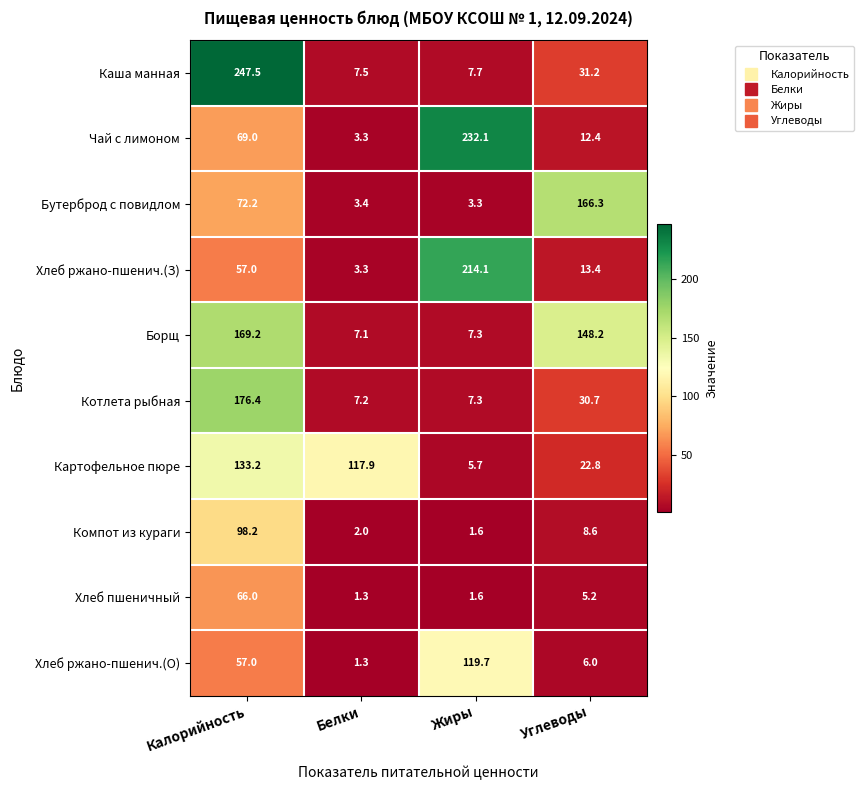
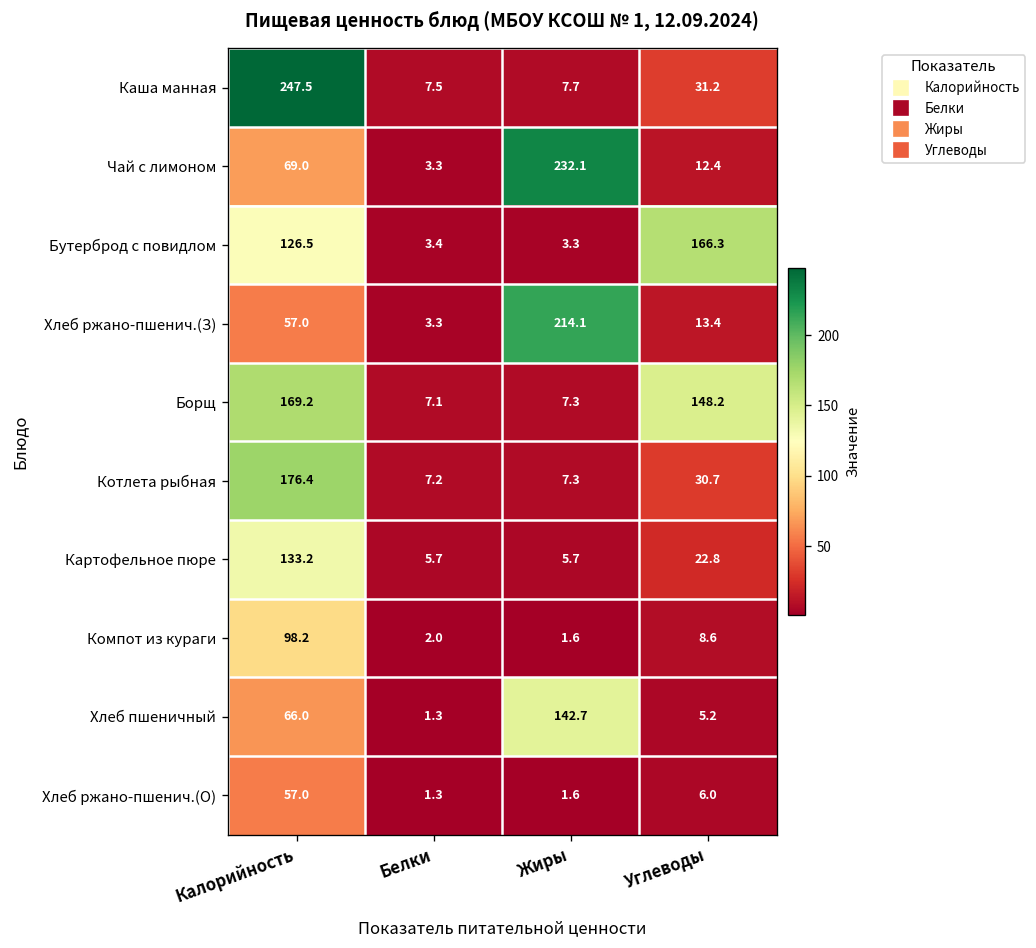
  {
    "Каша манная": {
      "Калорийность": 247.5,
      "Белки": 7.5,
      "Жиры": 7.7,
      "Углеводы": 31.2
    },
    "Чай с лимоном": {
      "Калорийность": 69.0,
      "Белки": 3.3,
      "Жиры": 232.1,
      "Углеводы": 12.4
    },
    "Бутерброд с повидлом": {
-     "Калорийность": 72.2,
+     "Калорийность": 126.5,
      "Белки": 3.4,
      "Жиры": 3.3,
      "Углеводы": 166.3
    },
    "Хлеб ржано-пшенич.(З)": {
      "Калорийность": 57.0,
      "Белки": 3.3,
      "Жиры": 214.1,
      "Углеводы": 13.4
    },
    "Борщ": {
      "Калорийность": 169.2,
      "Белки": 7.1,
      "Жиры": 7.3,
      "Углеводы": 148.2
    },
    "Котлета рыбная": {
      "Калорийность": 176.4,
      "Белки": 7.2,
      "Жиры": 7.3,
      "Углеводы": 30.7
    },
    "Картофельное пюре": {
      "Калорийность": 133.2,
-     "Белки": 117.9,
+     "Белки": 5.7,
      "Жиры": 5.7,
      "Углеводы": 22.8
    },
    "Компот из кураги": {
      "Калорийность": 98.2,
      "Белки": 2.0,
      "Жиры": 1.6,
      "Углеводы": 8.6
    },
    "Хлеб пшеничный": {
      "Калорийность": 66.0,
      "Белки": 1.3,
-     "Жиры": 1.6,
+     "Жиры": 142.7,
      "Углеводы": 5.2
    },
    "Хлеб ржано-пшенич.(О)": {
      "Калорийность": 57.0,
      "Белки": 1.3,
-     "Жиры": 119.7,
+     "Жиры": 1.6,
      "Углеводы": 6.0
    }
  }
